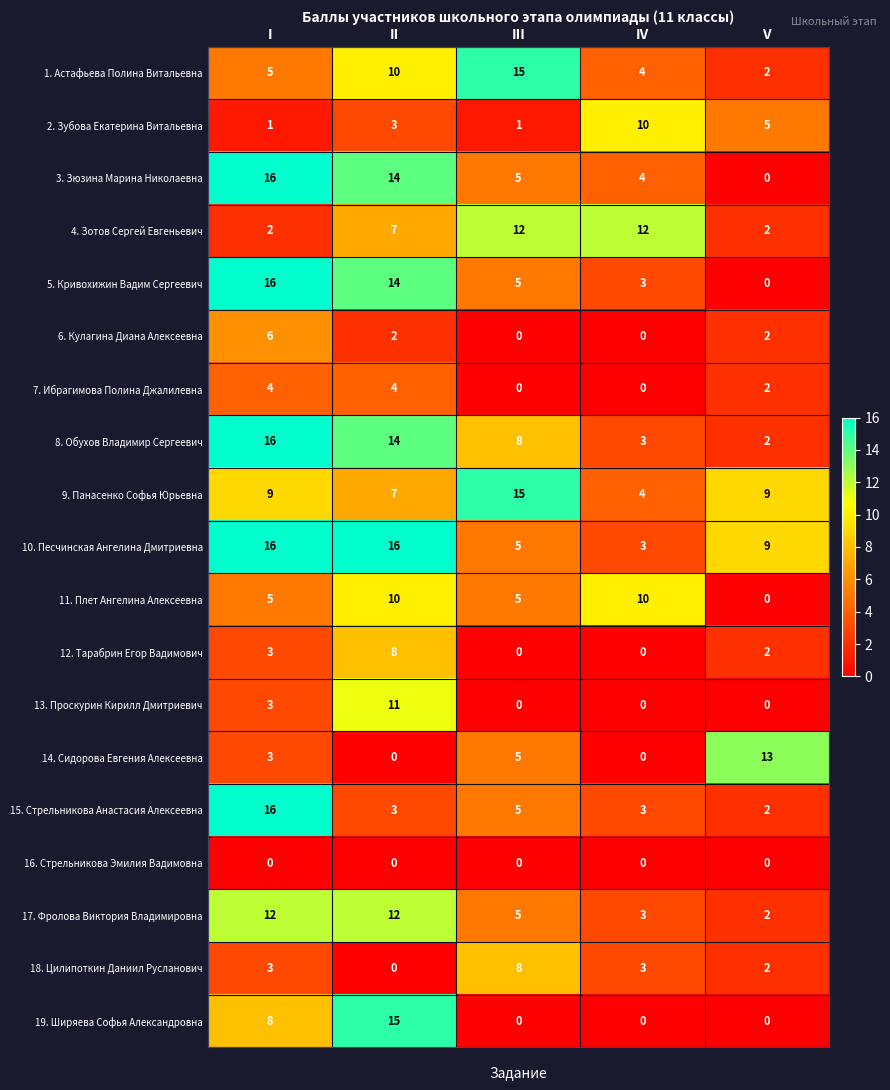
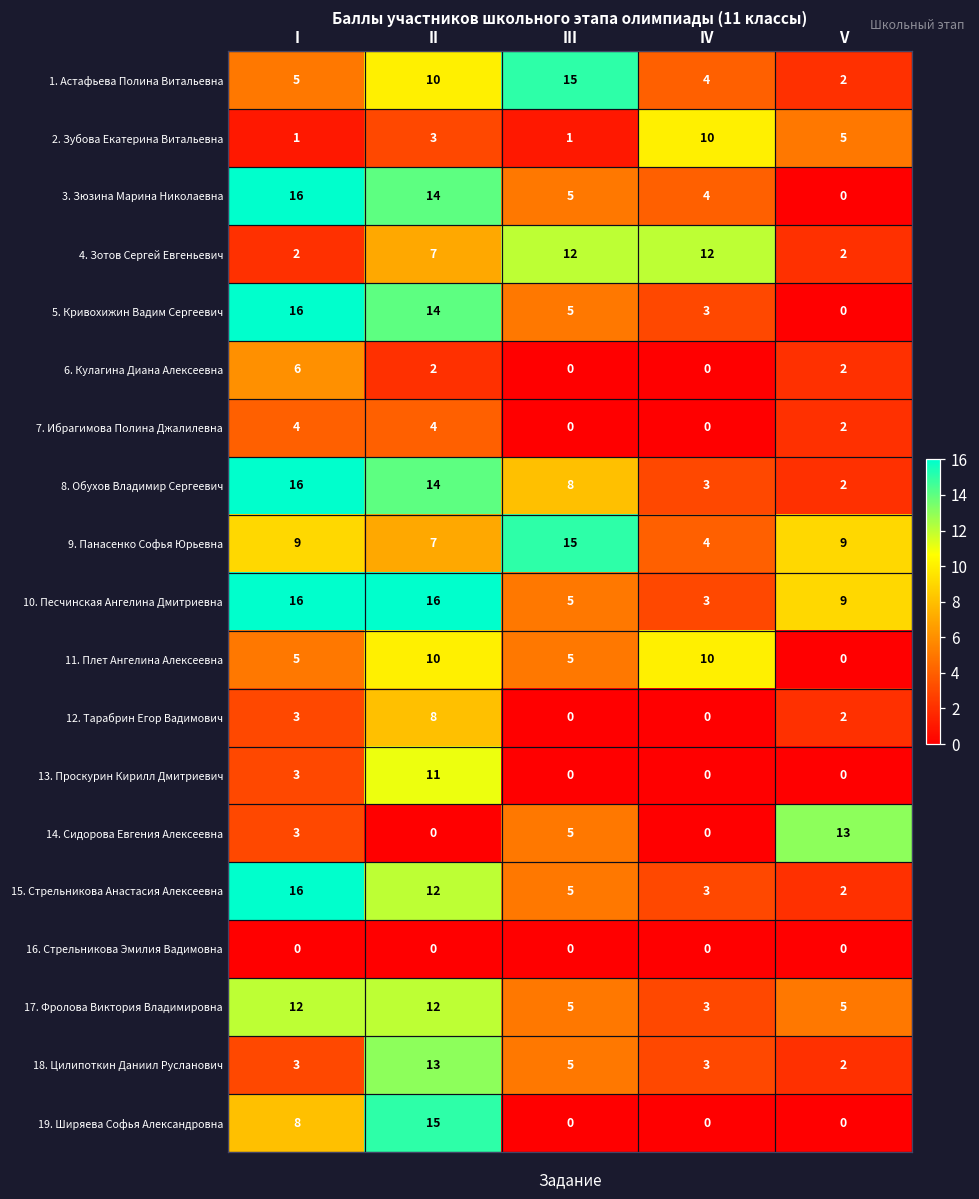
  {
    "1. Астафьева Полина Витальевна": {
      "I": 5,
      "II": 10,
      "III": 15,
      "IV": 4,
      "V": 2
    },
    "2. Зубова Екатерина Витальевна": {
      "I": 1,
      "II": 3,
      "III": 1,
      "IV": 10,
      "V": 5
    },
    "3. Зюзина Марина Николаевна": {
      "I": 16,
      "II": 14,
      "III": 5,
      "IV": 4,
      "V": 0
    },
    "4. Зотов Сергей Евгеньевич": {
      "I": 2,
      "II": 7,
      "III": 12,
      "IV": 12,
      "V": 2
    },
    "5. Кривохижин Вадим Сергеевич": {
      "I": 16,
      "II": 14,
      "III": 5,
      "IV": 3,
      "V": 0
    },
    "6. Кулагина Диана Алексеевна": {
      "I": 6,
      "II": 2,
      "III": 0,
      "IV": 0,
      "V": 2
    },
    "7. Ибрагимова Полина Джалилевна": {
      "I": 4,
      "II": 4,
      "III": 0,
      "IV": 0,
      "V": 2
    },
    "8. Обухов Владимир Сергеевич": {
      "I": 16,
      "II": 14,
      "III": 8,
      "IV": 3,
      "V": 2
    },
    "9. Панасенко Софья Юрьевна": {
      "I": 9,
      "II": 7,
      "III": 15,
      "IV": 4,
      "V": 9
    },
    "10. Песчинская Ангелина Дмитриевна": {
      "I": 16,
      "II": 16,
      "III": 5,
      "IV": 3,
      "V": 9
    },
    "11. Плет Ангелина Алексеевна": {
      "I": 5,
      "II": 10,
      "III": 5,
      "IV": 10,
      "V": 0
    },
    "12. Тарабрин Егор Вадимович": {
      "I": 3,
      "II": 8,
      "III": 0,
      "IV": 0,
      "V": 2
    },
    "13. Проскурин Кирилл Дмитриевич": {
      "I": 3,
      "II": 11,
      "III": 0,
      "IV": 0,
      "V": 0
    },
    "14. Сидорова Евгения Алексеевна": {
      "I": 3,
      "II": 0,
      "III": 5,
      "IV": 0,
      "V": 13
    },
    "15. Стрельникова Анастасия Алексеевна": {
      "I": 16,
-     "II": 3,
+     "II": 12,
      "III": 5,
      "IV": 3,
      "V": 2
    },
    "16. Стрельникова Эмилия Вадимовна": {
      "I": 0,
      "II": 0,
      "III": 0,
      "IV": 0,
      "V": 0
    },
    "17. Фролова Виктория Владимировна": {
      "I": 12,
      "II": 12,
      "III": 5,
      "IV": 3,
-     "V": 2
+     "V": 5
    },
    "18. Цилипоткин Даниил Русланович": {
      "I": 3,
-     "II": 0,
-     "III": 8,
+     "II": 13,
+     "III": 5,
      "IV": 3,
      "V": 2
    },
    "19. Ширяева Софья Александровна": {
      "I": 8,
      "II": 15,
      "III": 0,
      "IV": 0,
      "V": 0
    }
  }
